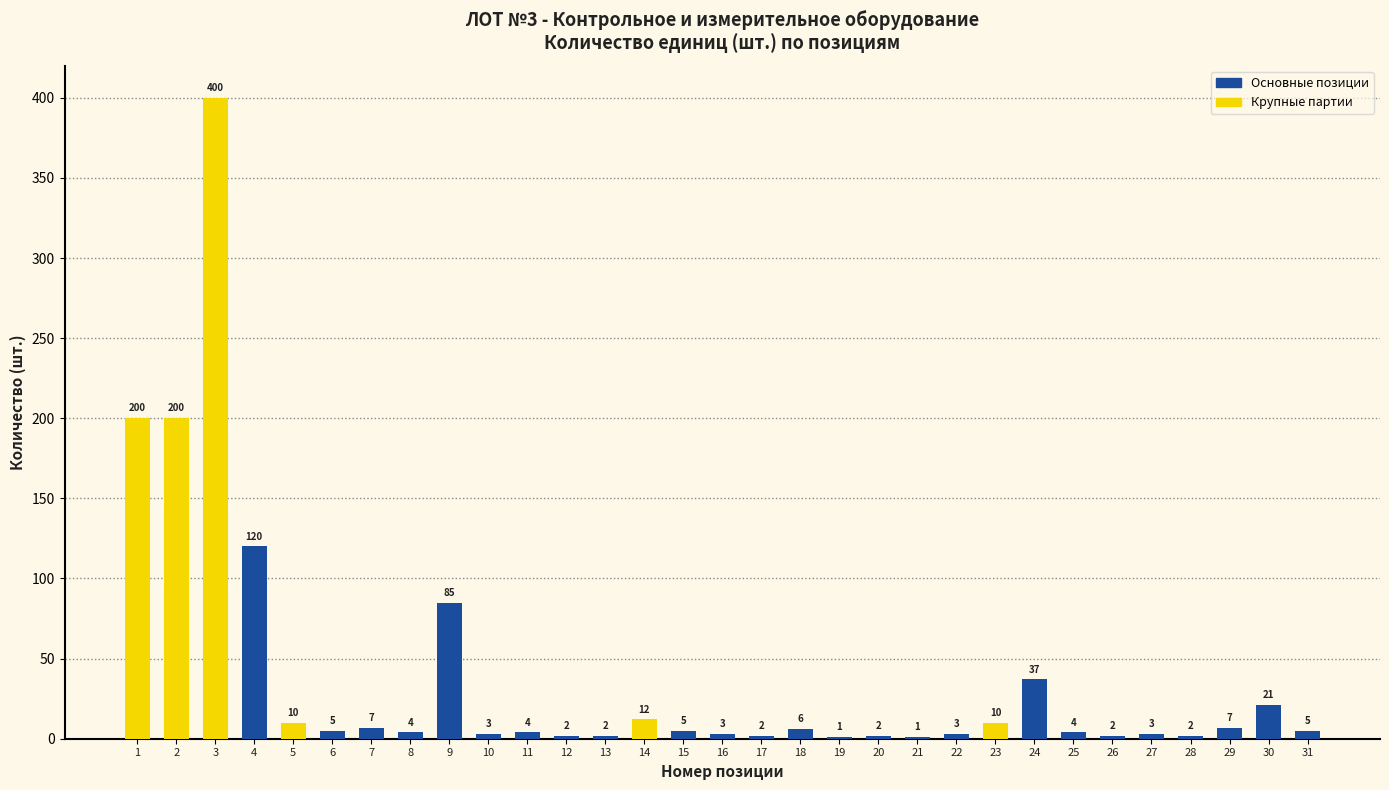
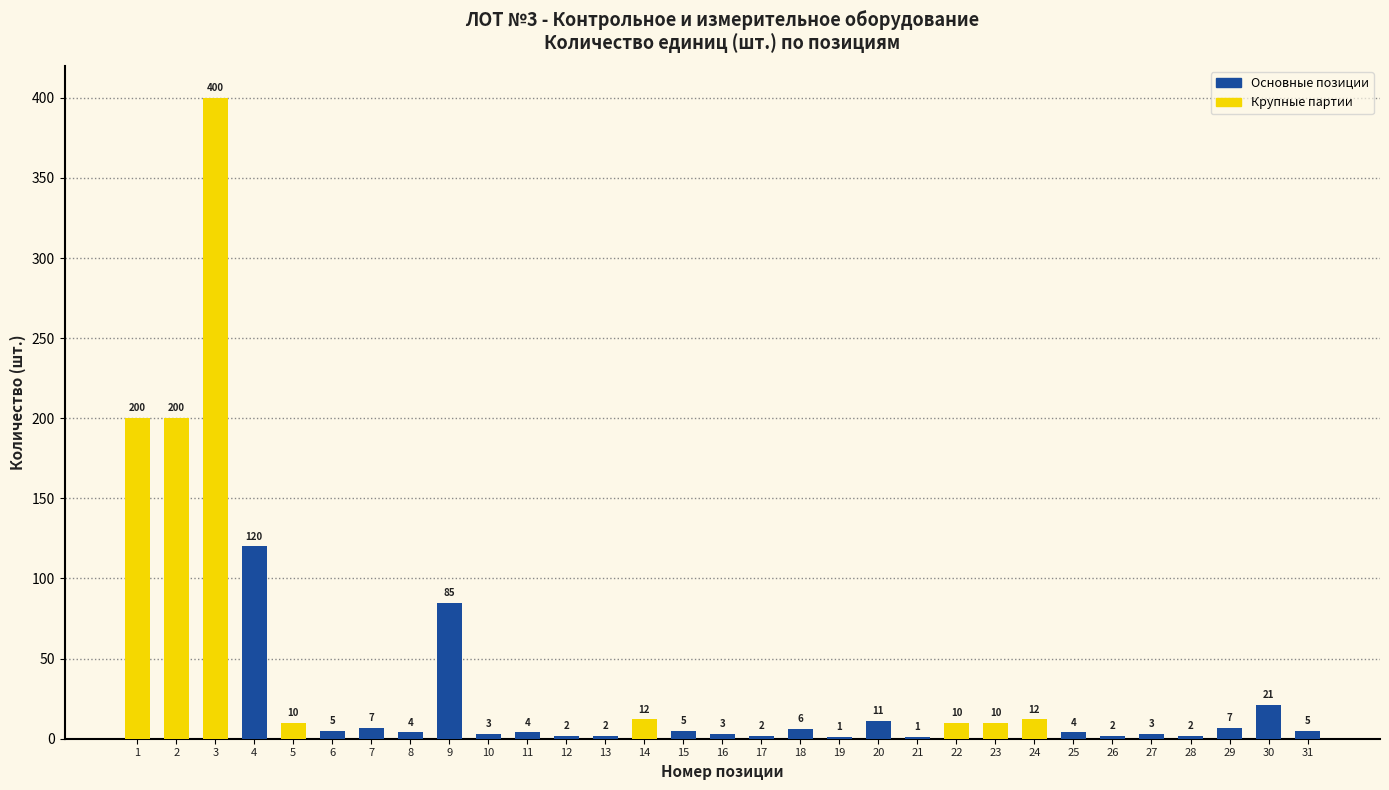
  {
    "1": 200,
    "2": 200,
    "3": 400,
    "4": 120,
    "5": 10,
    "6": 5,
    "7": 7,
    "8": 4,
    "9": 85,
    "10": 3,
    "11": 4,
    "12": 2,
    "13": 2,
    "14": 12,
    "15": 5,
    "16": 3,
    "17": 2,
    "18": 6,
    "19": 1,
-   "20": 2,
+   "20": 11,
    "21": 1,
-   "22": 3,
+   "22": 10,
    "23": 10,
-   "24": 37,
+   "24": 12,
    "25": 4,
    "26": 2,
    "27": 3,
    "28": 2,
    "29": 7,
    "30": 21,
    "31": 5
  }
